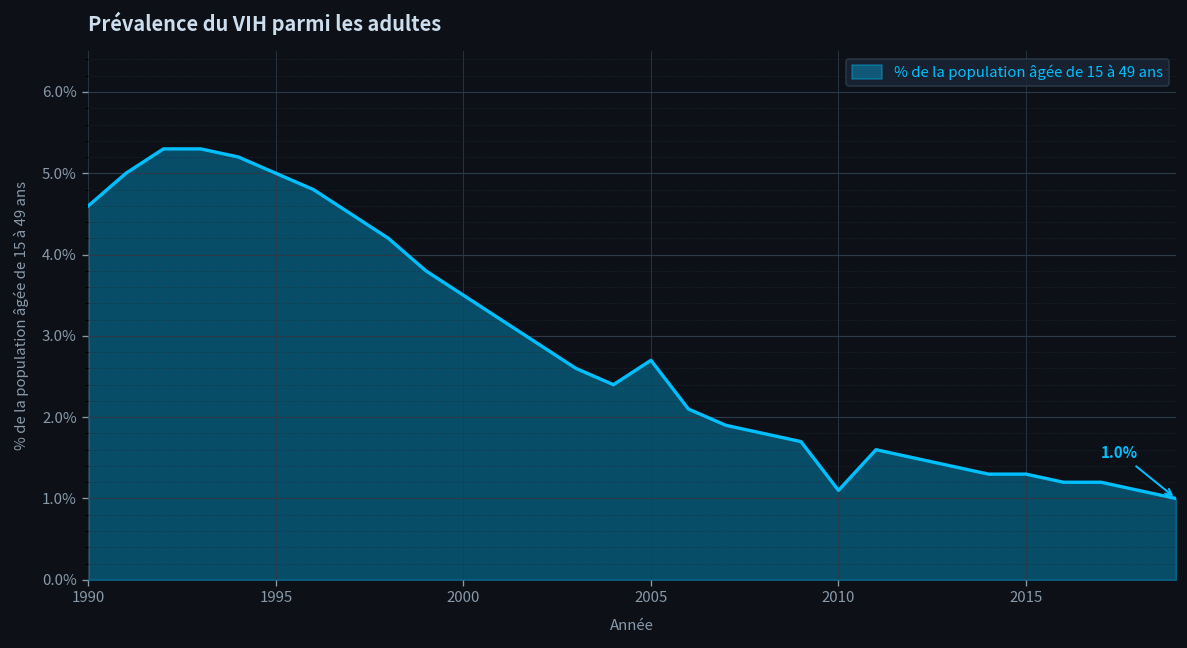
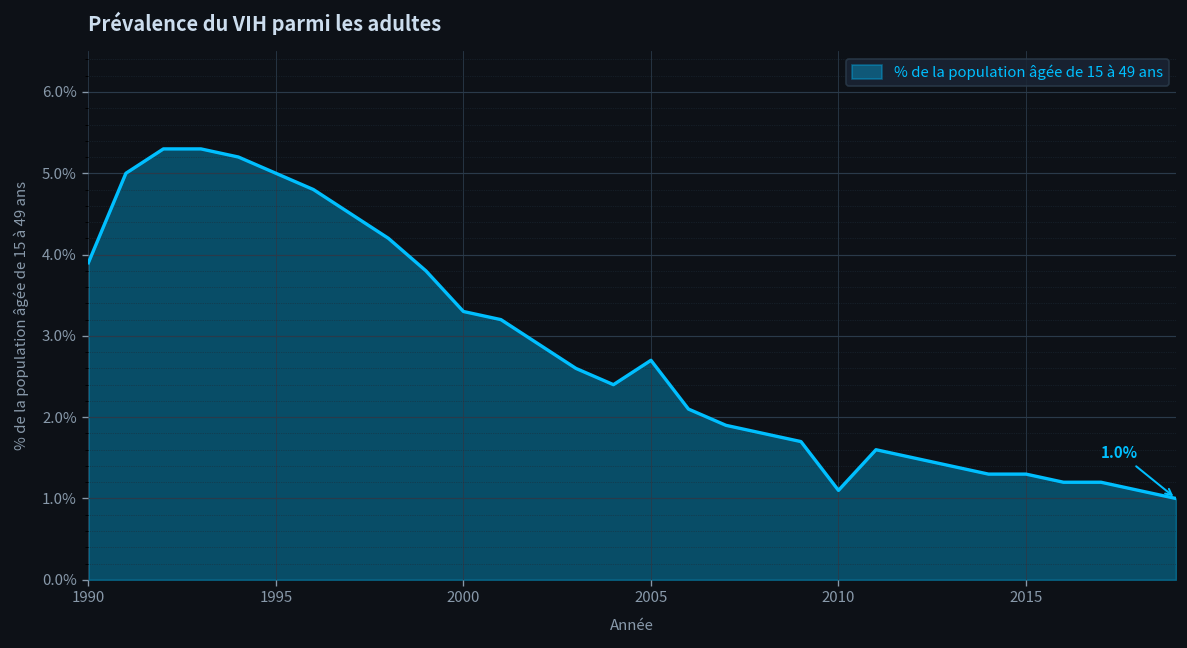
  {
-   "1990": "4.6%",
+   "1990": "3.9%",
    "1995": "5.0%",
-   "2000": "3.5%",
+   "2000": "3.3%",
    "2005": "2.7%",
    "2010": "1.1%",
    "2015": "1.3%"
  }
